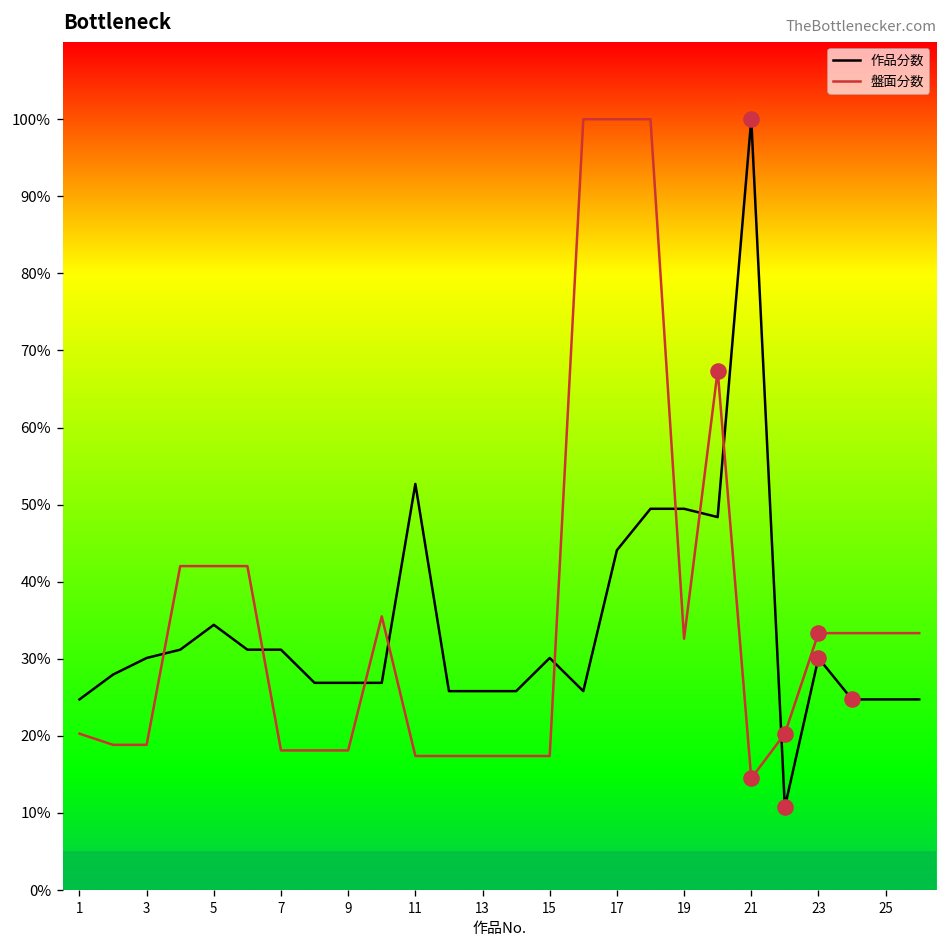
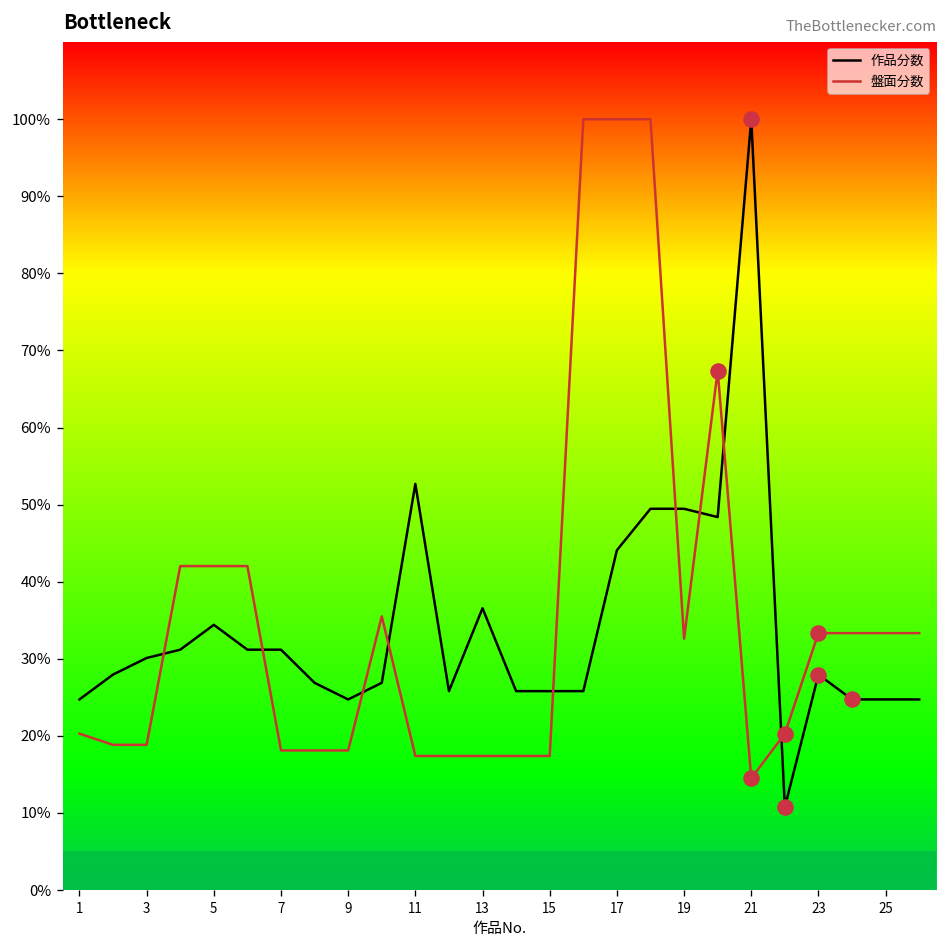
  {
    "作品分数": {
      "1": "25%",
      "3": "30%",
      "5": "34%",
      "7": "31%",
-     "9": "27%",
+     "9": "25%",
      "11": "53%",
-     "13": "26%",
-     "15": "30%",
+     "13": "37%",
+     "15": "26%",
      "17": "44%",
      "19": "49%",
-     "23": "30%",
+     "23": "28%",
      "25": "25%"
    }
  }
